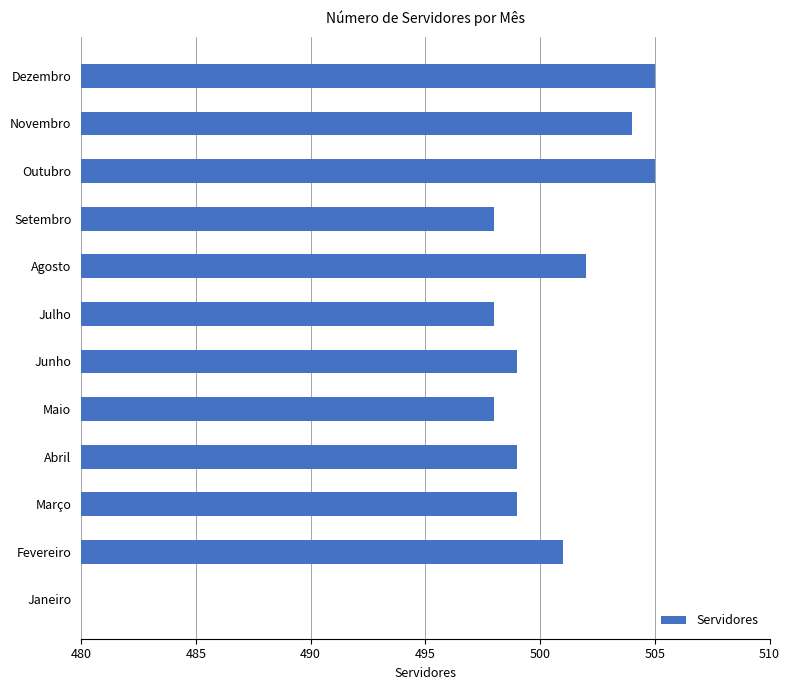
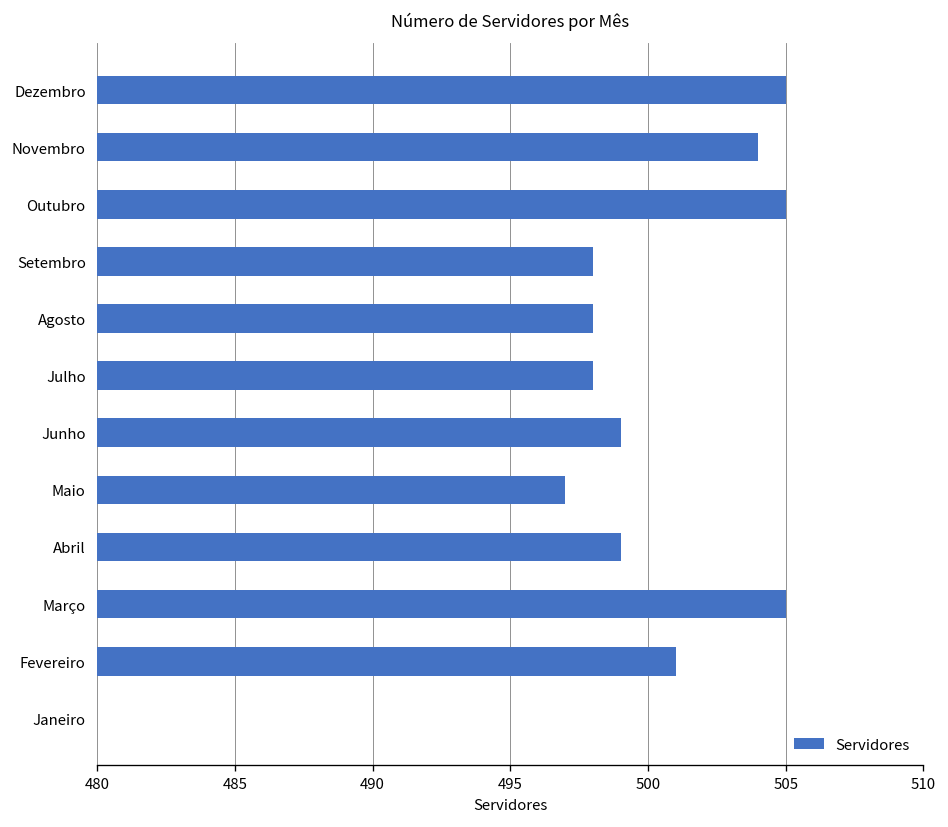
  {
    "Dezembro": 505,
    "Novembro": 504,
    "Outubro": 505,
    "Setembro": 498,
-   "Agosto": 502,
+   "Agosto": 498,
    "Julho": 498,
    "Junho": 499,
-   "Maio": 498,
+   "Maio": 497,
    "Abril": 499,
-   "Março": 499,
+   "Março": 505,
    "Fevereiro": 501
  }
